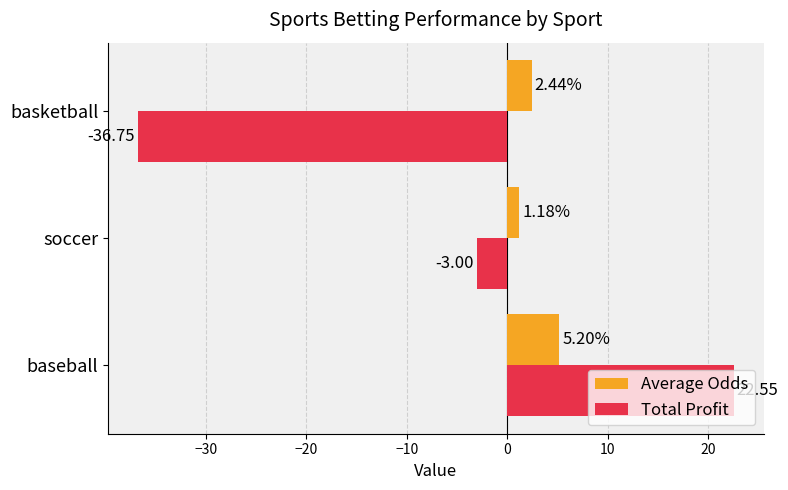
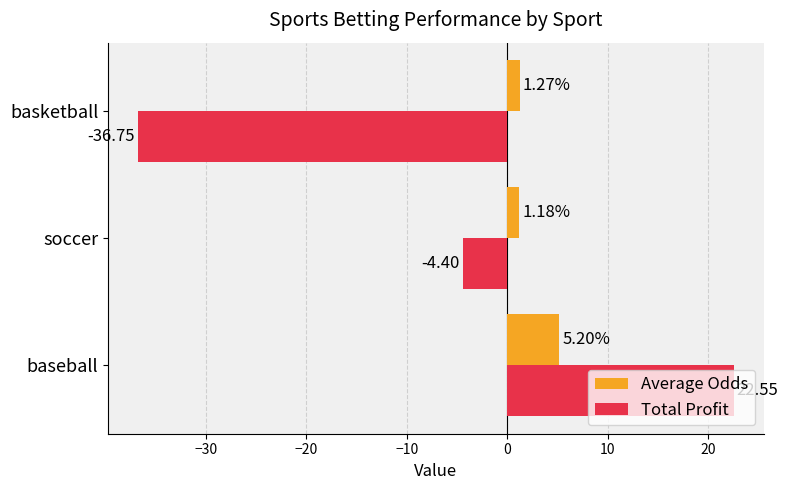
  {
    "Average Odds": {
-     "basketball": "2.44%",
+     "basketball": "1.27%",
      "soccer": "1.18%",
      "baseball": "5.20%"
    },
    "Total Profit": {
      "basketball": "-36.75",
-     "soccer": "-3.00"
+     "soccer": "-4.40"
    }
  }
